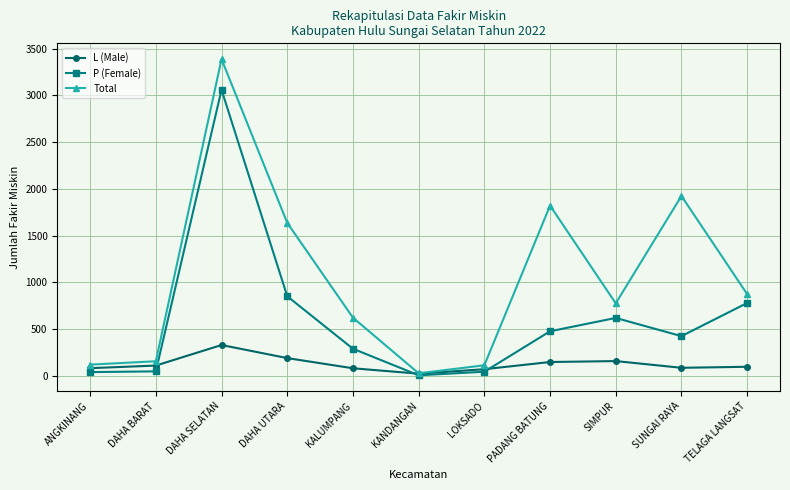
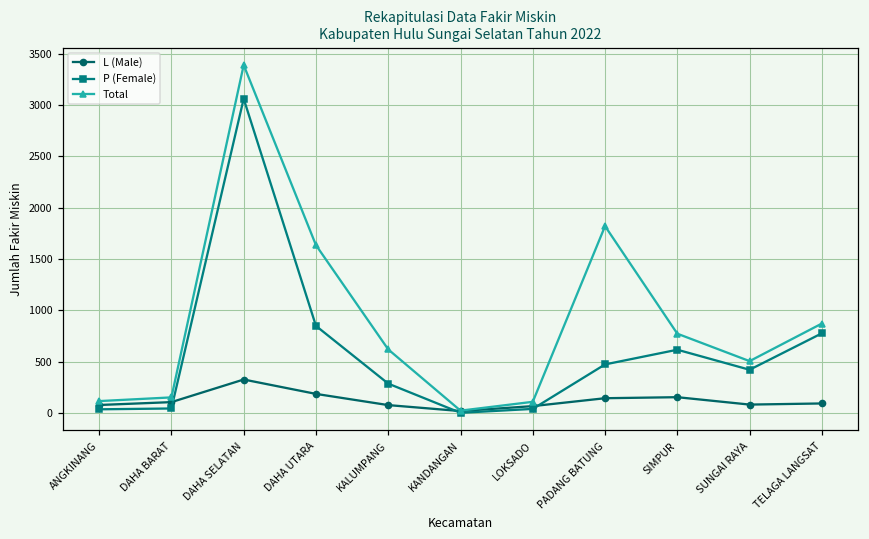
  {
    "Total": {
      "ANGKINANG": 100,
      "DAHA BARAT": 200,
      "DAHA SELATAN": 3400,
      "DAHA UTARA": 1600,
      "KALUMPANG": 600,
      "LOKSADO": 100,
      "PADANG BATUNG": 1800,
      "SIMPUR": 800,
-     "SUNGAI RAYA": 1900,
+     "SUNGAI RAYA": 500,
      "TELAGA LANGSAT": 900
    }
  }
